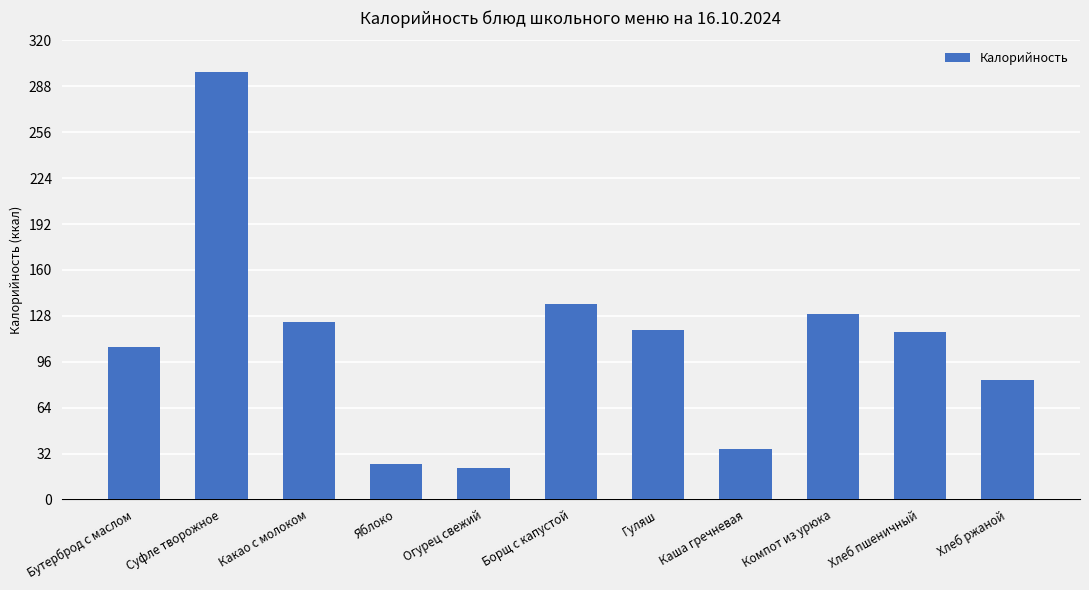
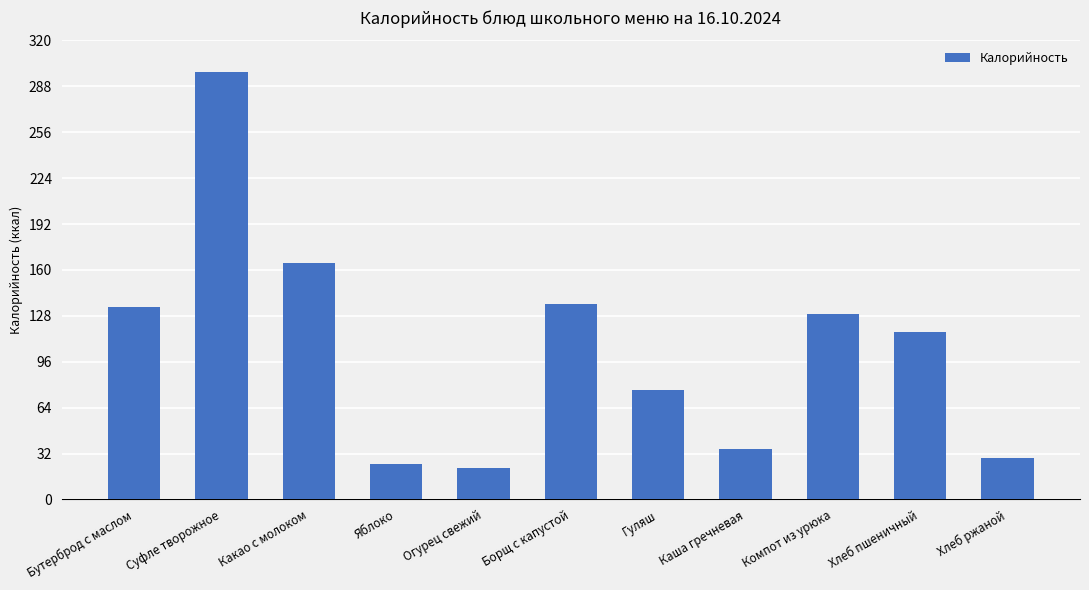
  {
-   "Бутерброд с маслом": 106,
+   "Бутерброд с маслом": 134,
    "Суфле творожное": 298,
-   "Какао с молоком": 124,
+   "Какао с молоком": 165,
    "Яблоко": 25,
    "Огурец свежий": 22,
    "Борщ с капустой": 136,
-   "Гуляш": 118,
+   "Гуляш": 76,
    "Каша гречневая": 35,
    "Компот из урюка": 129,
    "Хлеб пшеничный": 117,
-   "Хлеб ржаной": 83
+   "Хлеб ржаной": 29
  }
